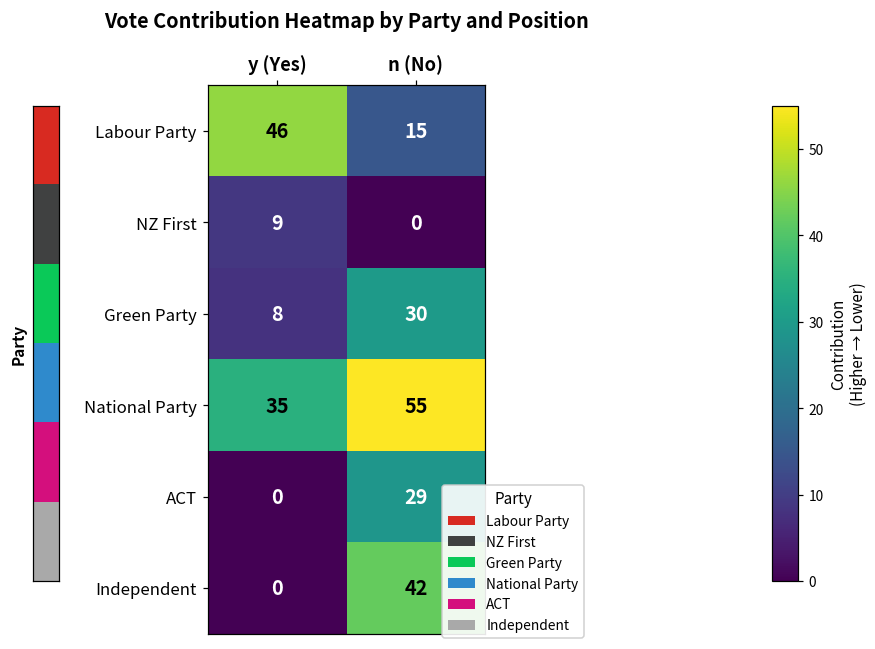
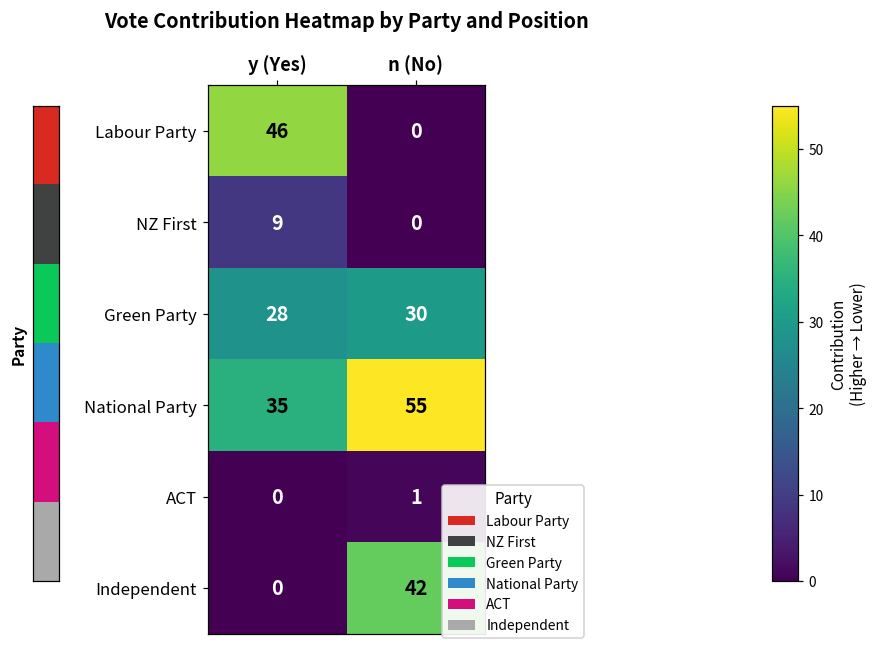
  {
    "Vote Contribution Heatmap by Party and Position": {
      "Labour Party": {
-       "n (No)": 15
+       "n (No)": 0
      },
      "Green Party": {
-       "y (Yes)": 8
+       "y (Yes)": 28
      },
      "ACT": {
-       "n (No)": 29
+       "n (No)": 1
      }
    }
  }
